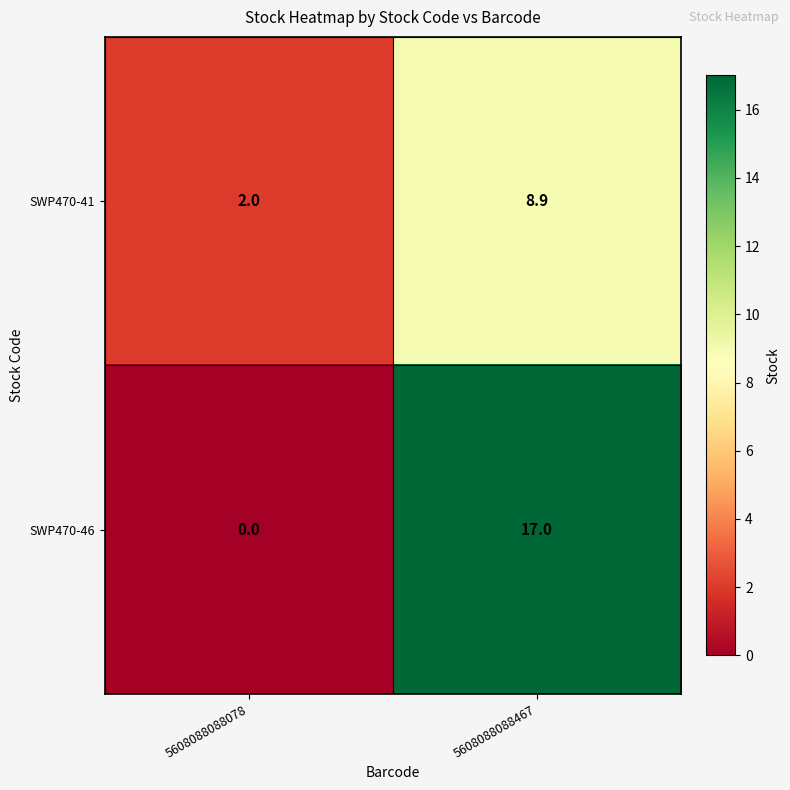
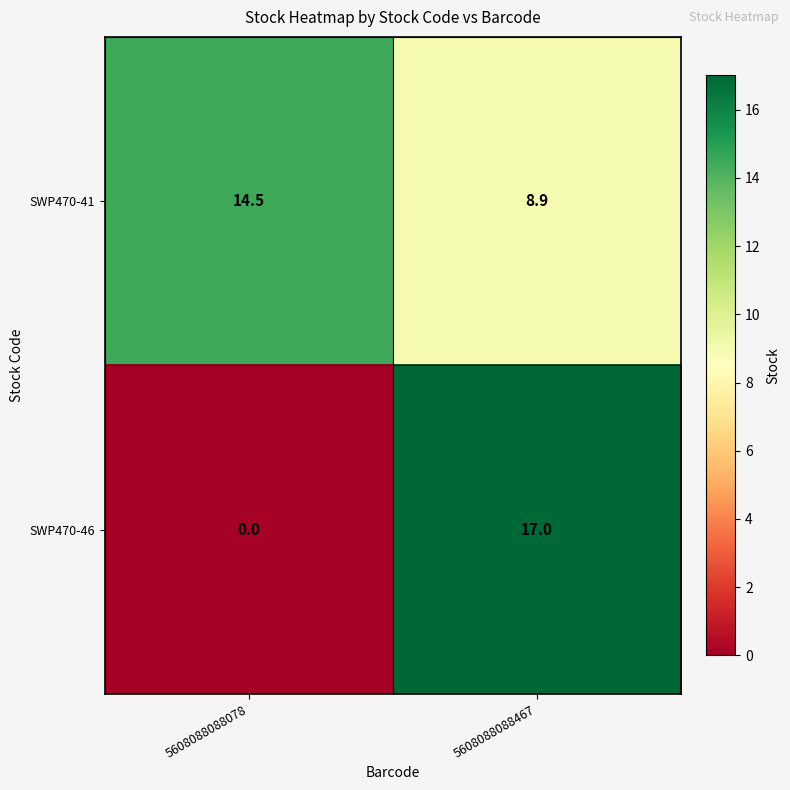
  {
    "SWP470-41": {
-     "5608088088078": 2.0,
+     "5608088088078": 14.5,
      "5608088088467": 8.9
    },
    "SWP470-46": {
      "5608088088078": 0.0,
      "5608088088467": 17.0
    }
  }
